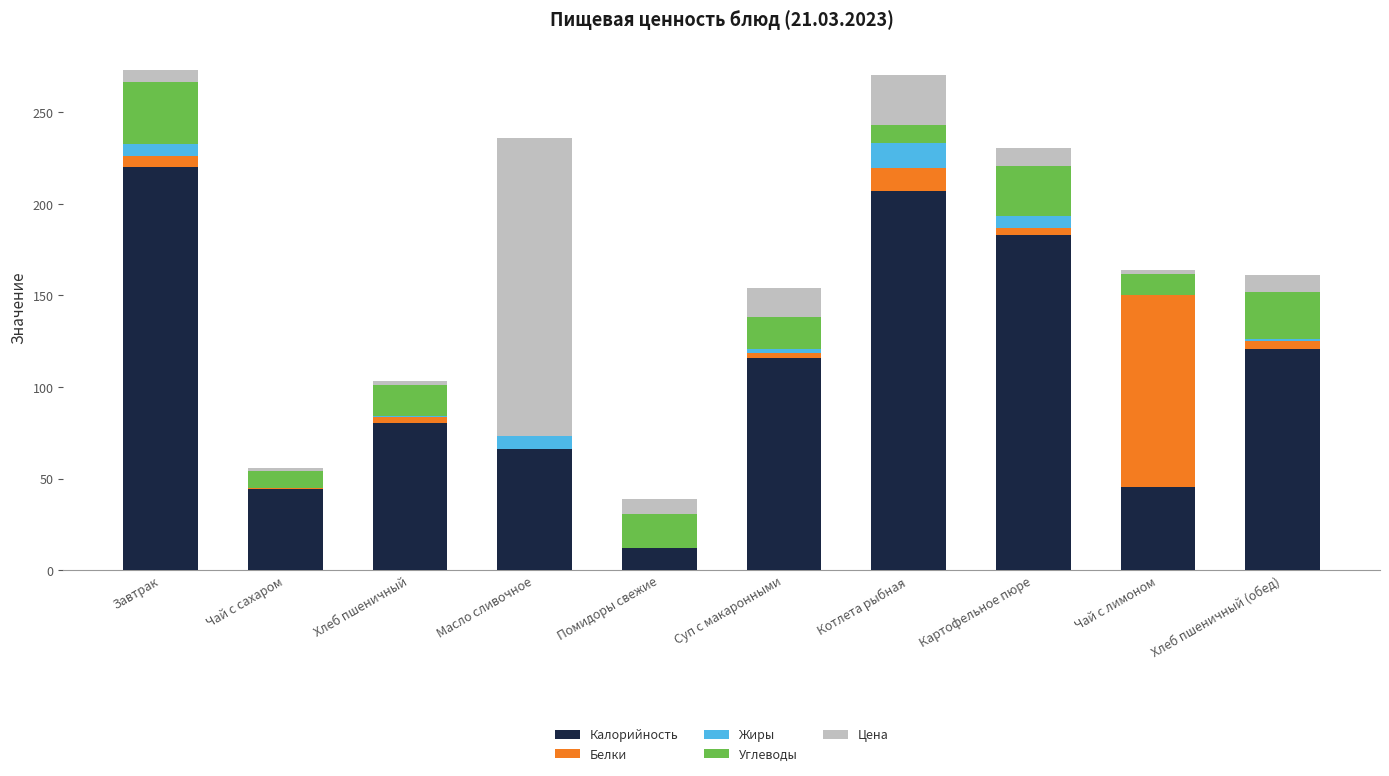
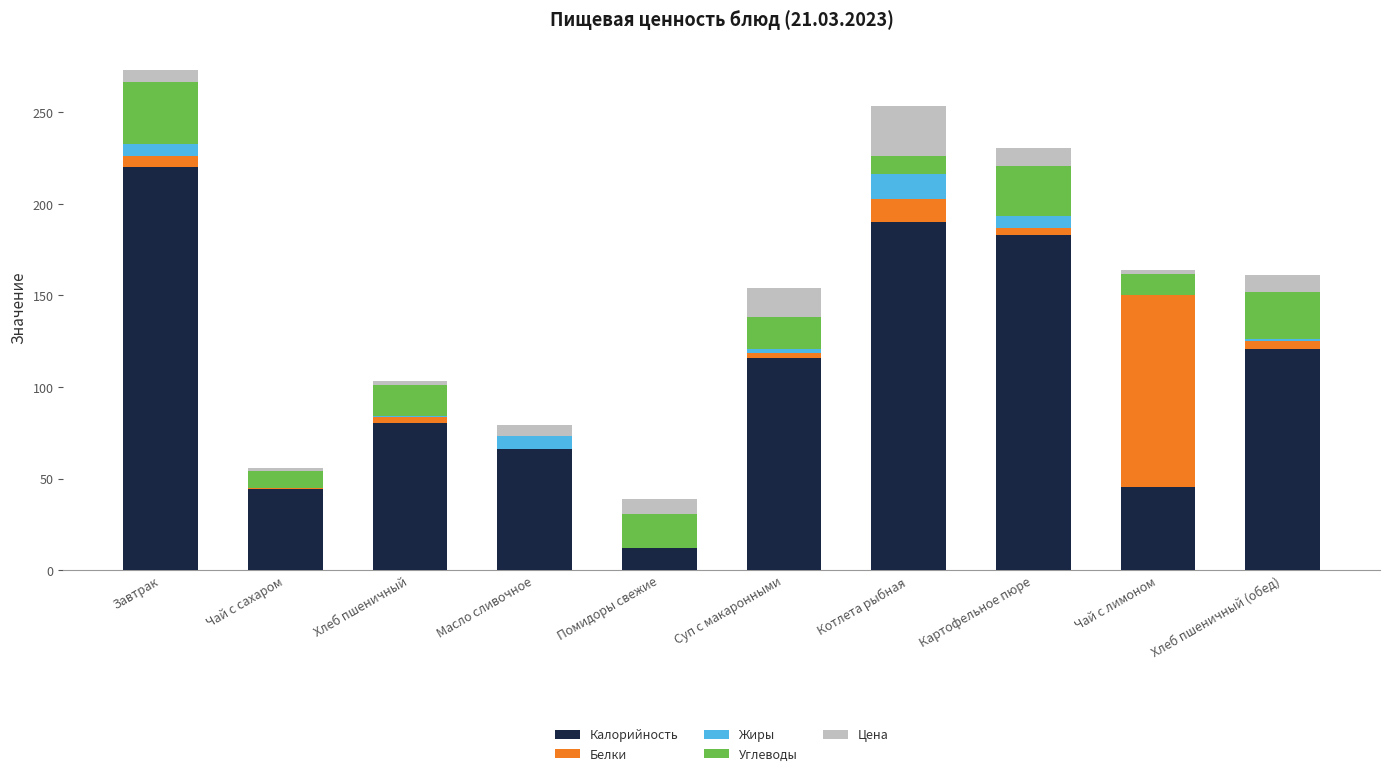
  {
    "Калорийность": {
      "Завтрак": 220,
      "Чай с сахаром": 44,
      "Хлеб пшеничный": 80,
      "Масло сливочное": 66,
      "Помидоры свежие": 12,
      "Суп с макаронными": 116,
-     "Котлета рыбная": 207,
+     "Котлета рыбная": 190,
      "Картофельное пюре": 183,
      "Чай с лимоном": 46,
      "Хлеб пшеничный (обед)": 121
    },
    "Белки": {
      "Завтрак": 6,
      "Хлеб пшеничный": 3,
      "Суп с макаронными": 3,
      "Котлета рыбная": 13,
      "Картофельное пюре": 4,
      "Чай с лимоном": 105,
      "Хлеб пшеничный (обед)": 5
    },
    "Жиры": {
      "Завтрак": 7,
      "Масло сливочное": 7,
      "Суп с макаронными": 2,
      "Котлета рыбная": 14,
      "Картофельное пюре": 6
    },
    "Углеводы": {
      "Завтрак": 34,
      "Чай с сахаром": 9,
      "Хлеб пшеничный": 17,
      "Помидоры свежие": 18,
      "Суп с макаронными": 18,
      "Котлета рыбная": 10,
      "Картофельное пюре": 27,
      "Чай с лимоном": 11,
      "Хлеб пшеничный (обед)": 26
    },
    "Цена": {
      "Завтрак": 7,
      "Хлеб пшеничный": 2,
-     "Масло сливочное": 162,
+     "Масло сливочное": 6,
      "Помидоры свежие": 8,
      "Суп с макаронными": 16,
      "Котлета рыбная": 27,
      "Картофельное пюре": 10,
      "Чай с лимоном": 2,
      "Хлеб пшеничный (обед)": 10
    }
  }
